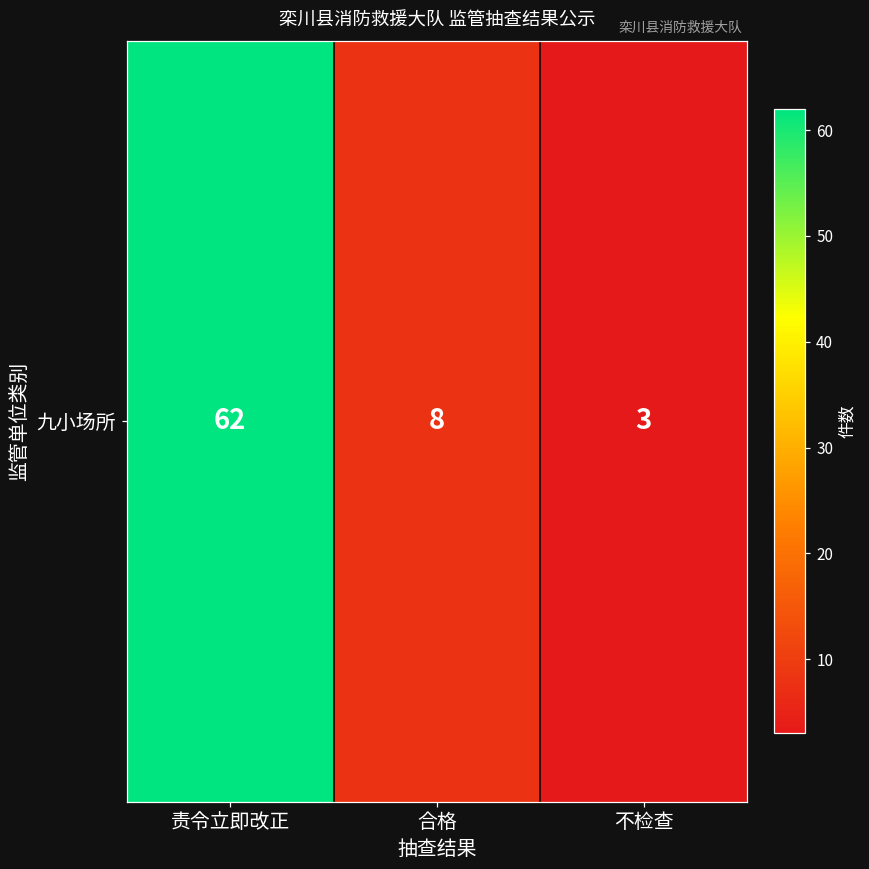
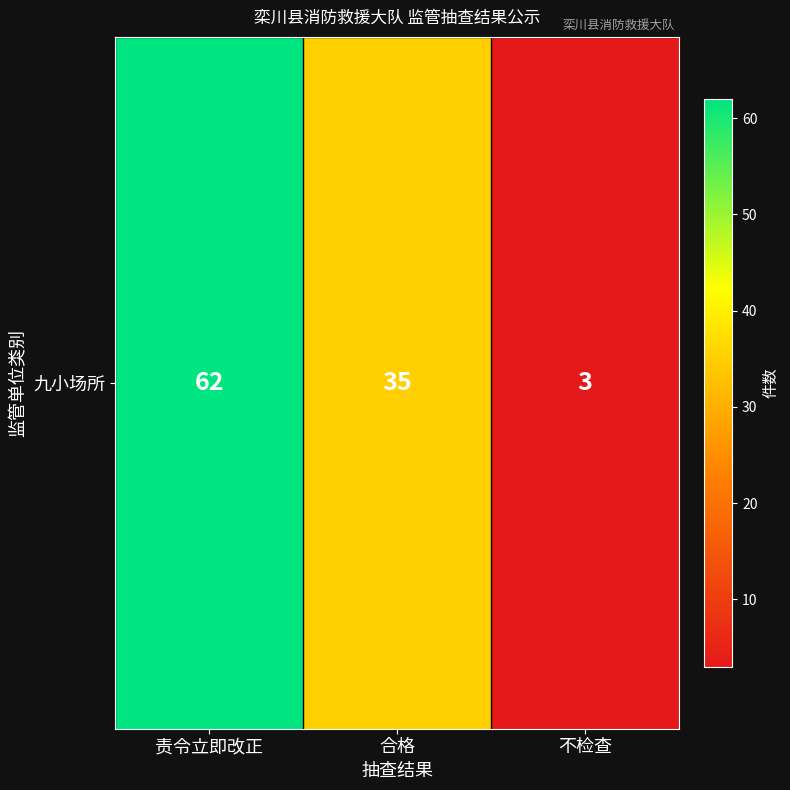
  {
    "九小场所": {
      "责令立即改正": 62,
-     "合格": 8,
+     "合格": 35,
      "不检查": 3
    }
  }
